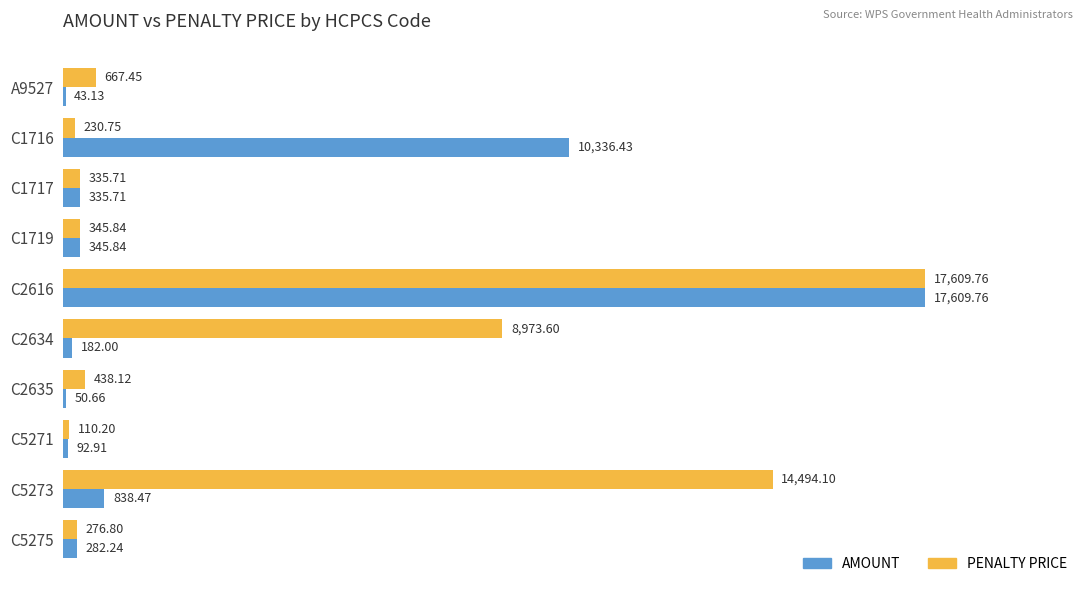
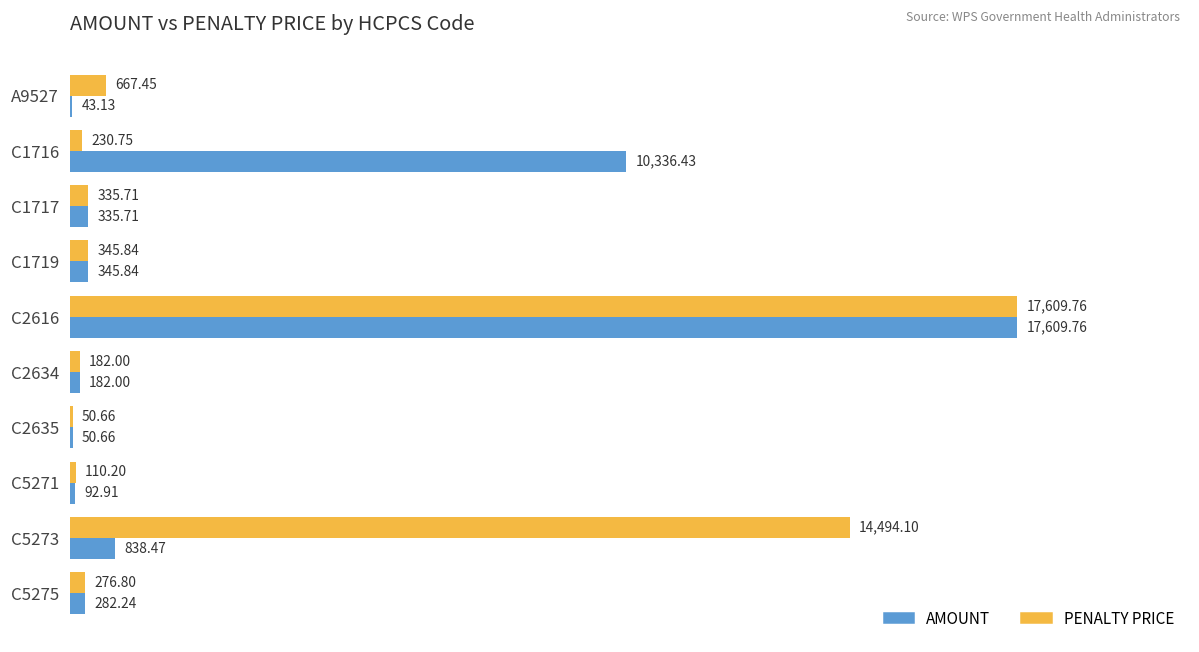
  {
    "AMOUNT": {
      "A9527": "43.13",
      "C1716": "10,336.43",
      "C1717": "335.71",
      "C1719": "345.84",
      "C2616": "17,609.76",
      "C2634": "182.00",
      "C2635": "50.66",
      "C5271": "92.91",
      "C5273": "838.47",
      "C5275": "282.24"
    },
    "PENALTY PRICE": {
      "A9527": "667.45",
      "C1716": "230.75",
      "C1717": "335.71",
      "C1719": "345.84",
      "C2616": "17,609.76",
-     "C2634": "8,973.60",
-     "C2635": "438.12",
+     "C2634": "182.00",
+     "C2635": "50.66",
      "C5271": "110.20",
      "C5273": "14,494.10",
      "C5275": "276.80"
    }
  }
